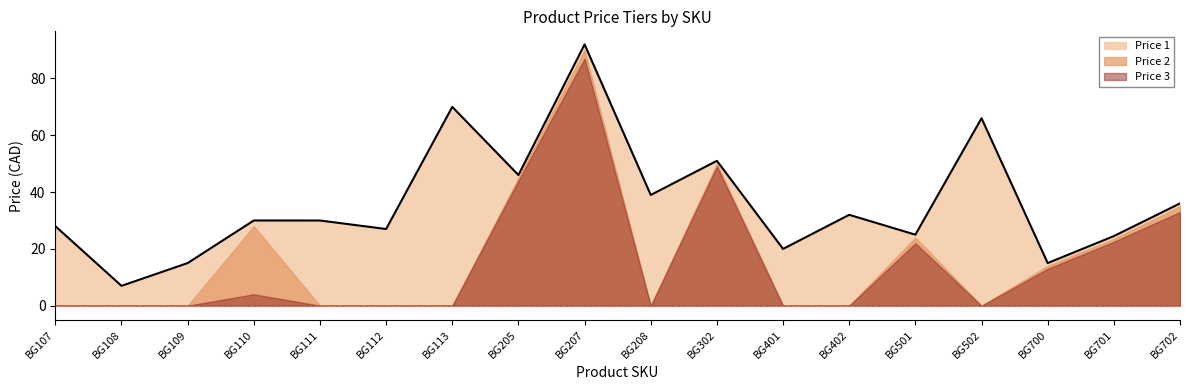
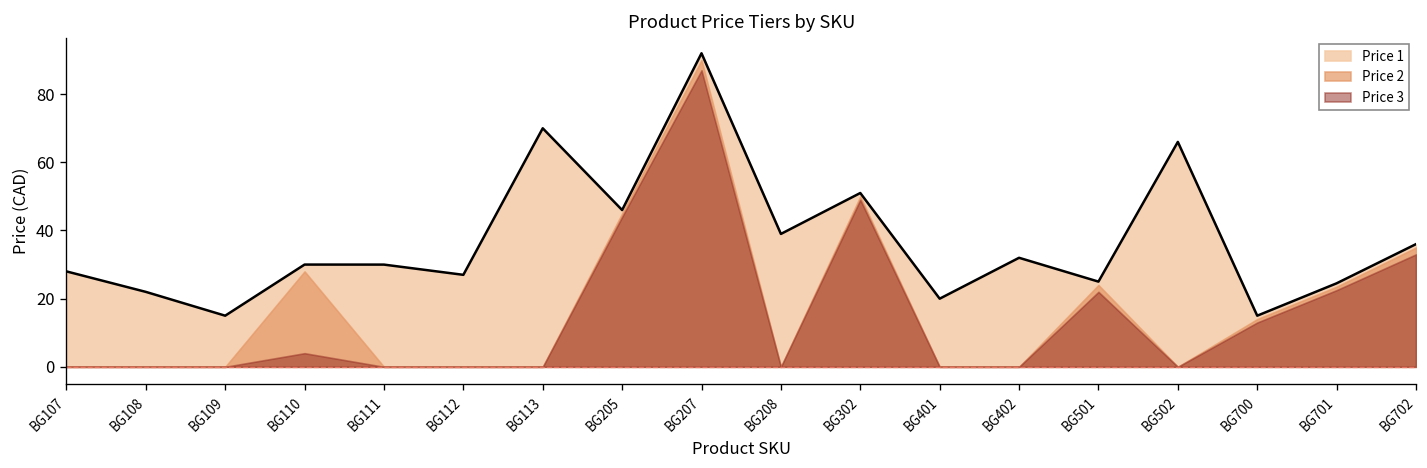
  {
    "Price 1": {
      "BG107": 28,
-     "BG108": 7,
+     "BG108": 22,
      "BG109": 15,
      "BG110": 30,
      "BG111": 30,
      "BG112": 27,
      "BG113": 70,
      "BG205": 46,
      "BG207": 92,
      "BG208": 39,
      "BG302": 51,
      "BG401": 20,
      "BG402": 32,
      "BG501": 25,
      "BG502": 66,
      "BG700": 15,
      "BG701": 25,
      "BG702": 36
    },
    "Price 2": {
      "BG110": 28,
      "BG205": 45,
      "BG207": 90,
      "BG302": 50,
      "BG501": 24,
      "BG700": 14,
      "BG701": 24,
      "BG702": 35
    },
    "Price 3": {
      "BG110": 4,
      "BG205": 44,
      "BG207": 87,
      "BG302": 49,
      "BG501": 22,
      "BG700": 13,
      "BG701": 23,
      "BG702": 33
    }
  }
